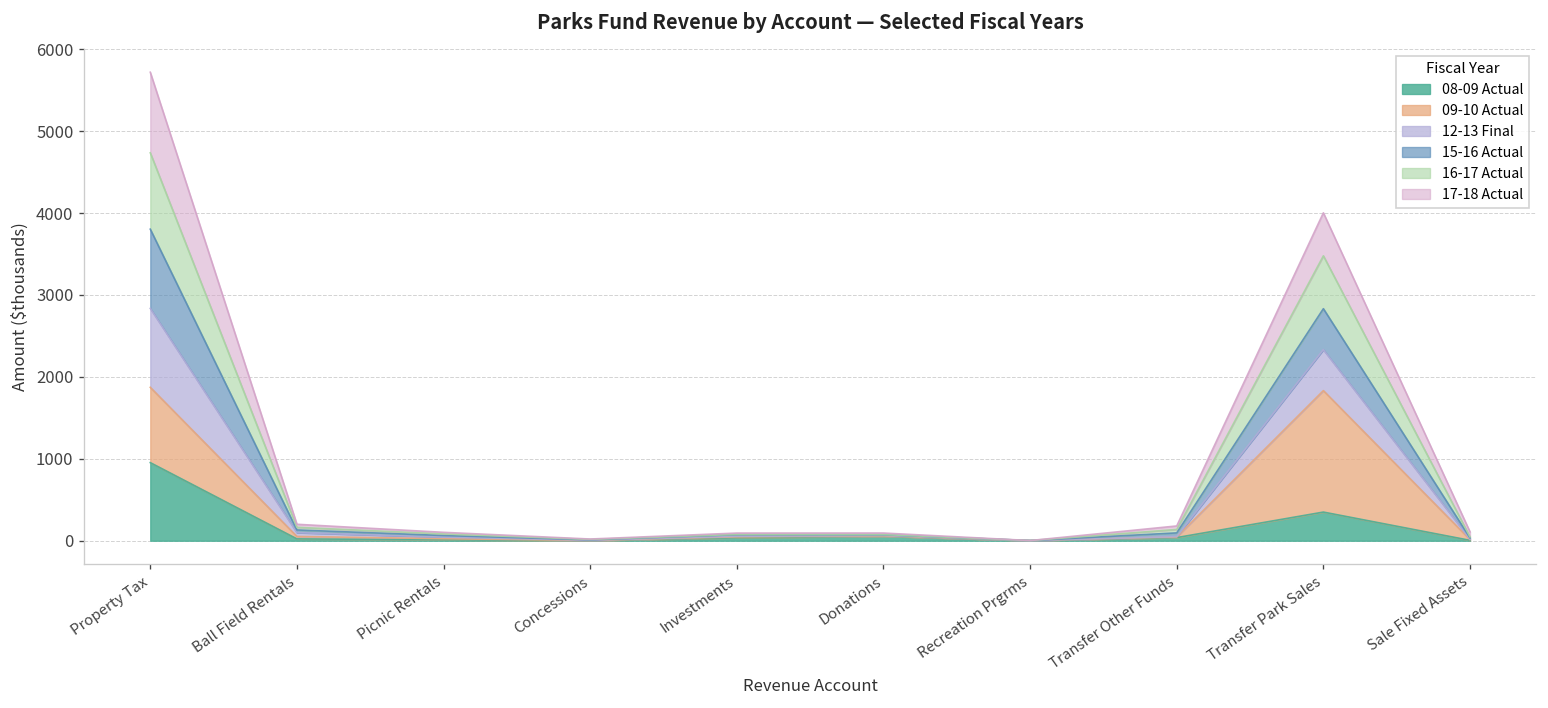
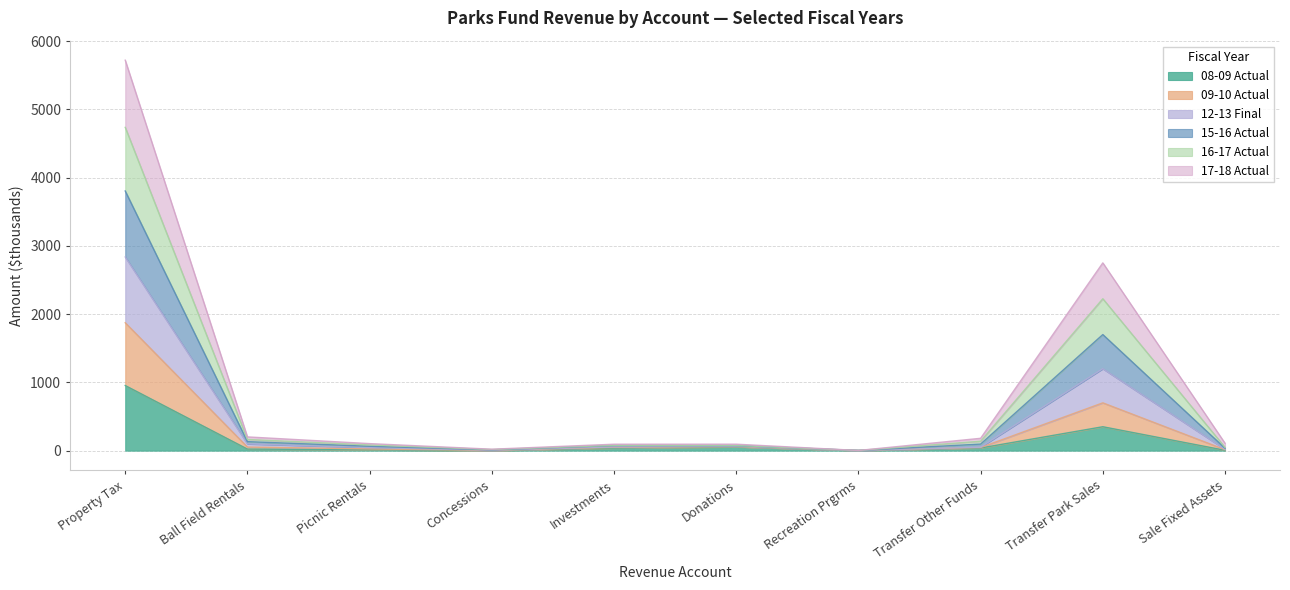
  {
    "09-10 Actual": {
      "Property Tax": 900,
-     "Transfer Park Sales": 1500
+     "Transfer Park Sales": 400
    },
    "16-17 Actual": {
      "Property Tax": 900,
      "Transfer Other Funds": 0,
-     "Transfer Park Sales": 600
+     "Transfer Park Sales": 500
    }
  }
